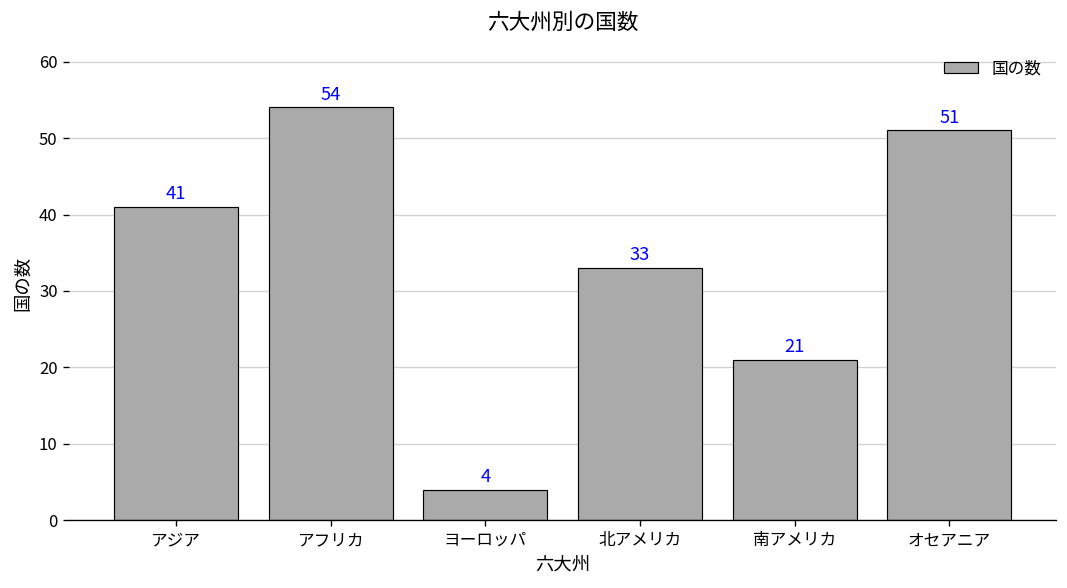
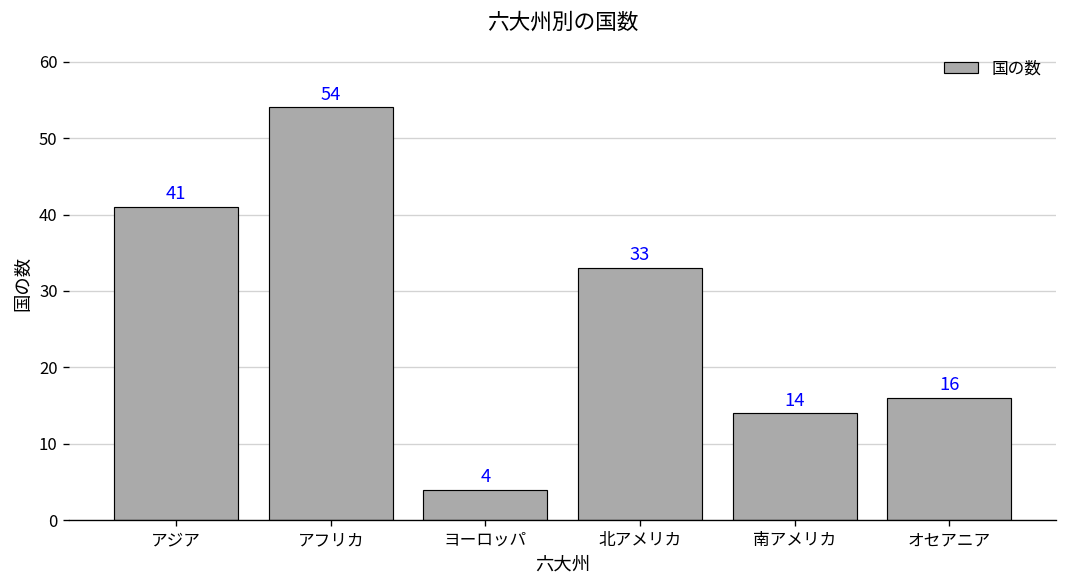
  {
    "アジア": 41,
    "アフリカ": 54,
    "ヨーロッパ": 4,
    "北アメリカ": 33,
-   "南アメリカ": 21,
-   "オセアニア": 51
+   "南アメリカ": 14,
+   "オセアニア": 16
  }
